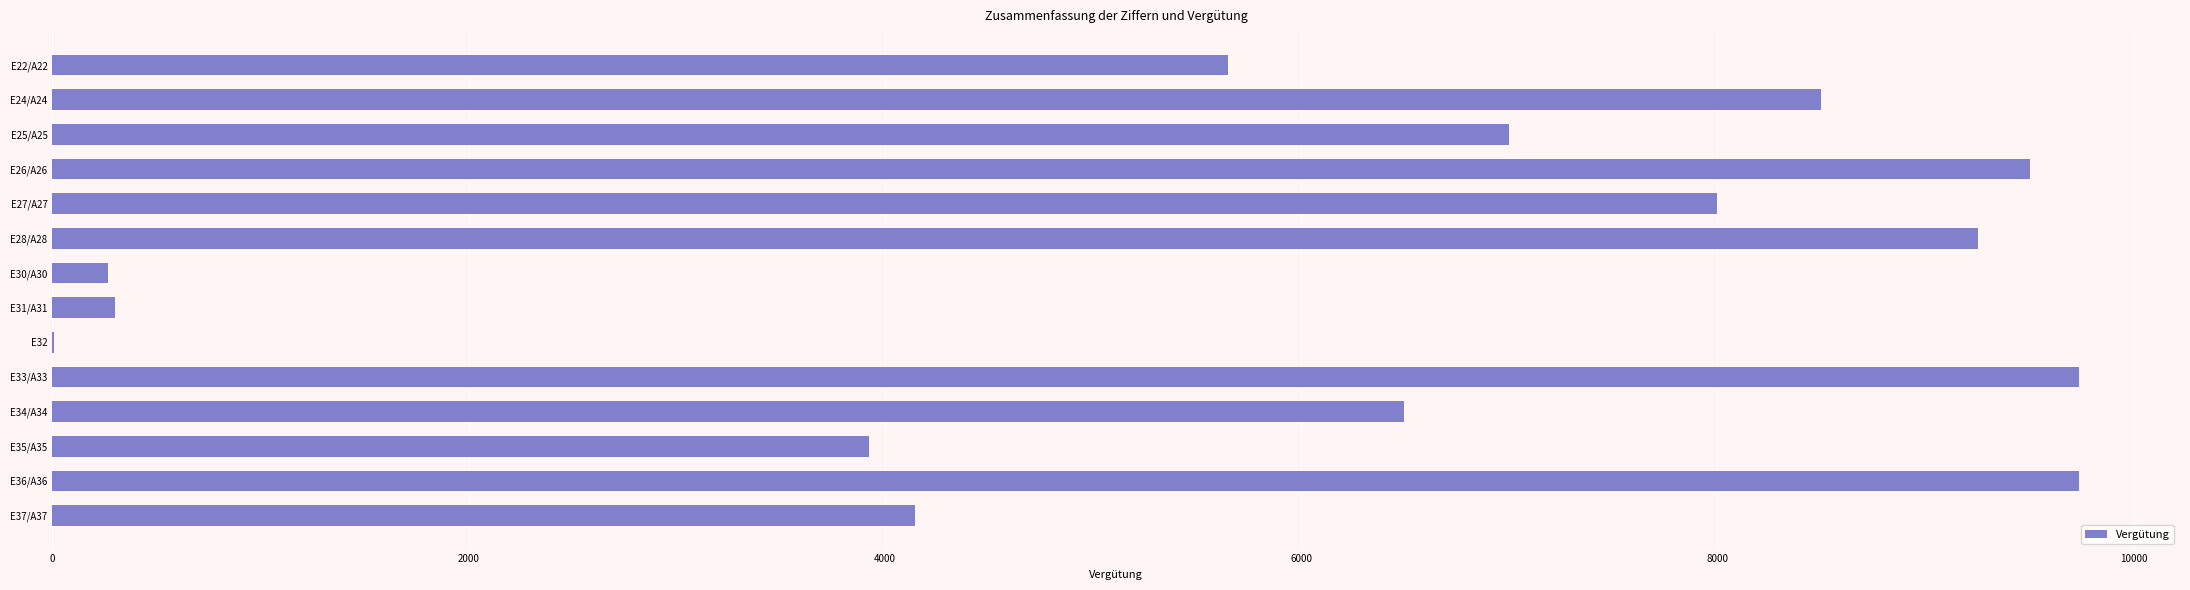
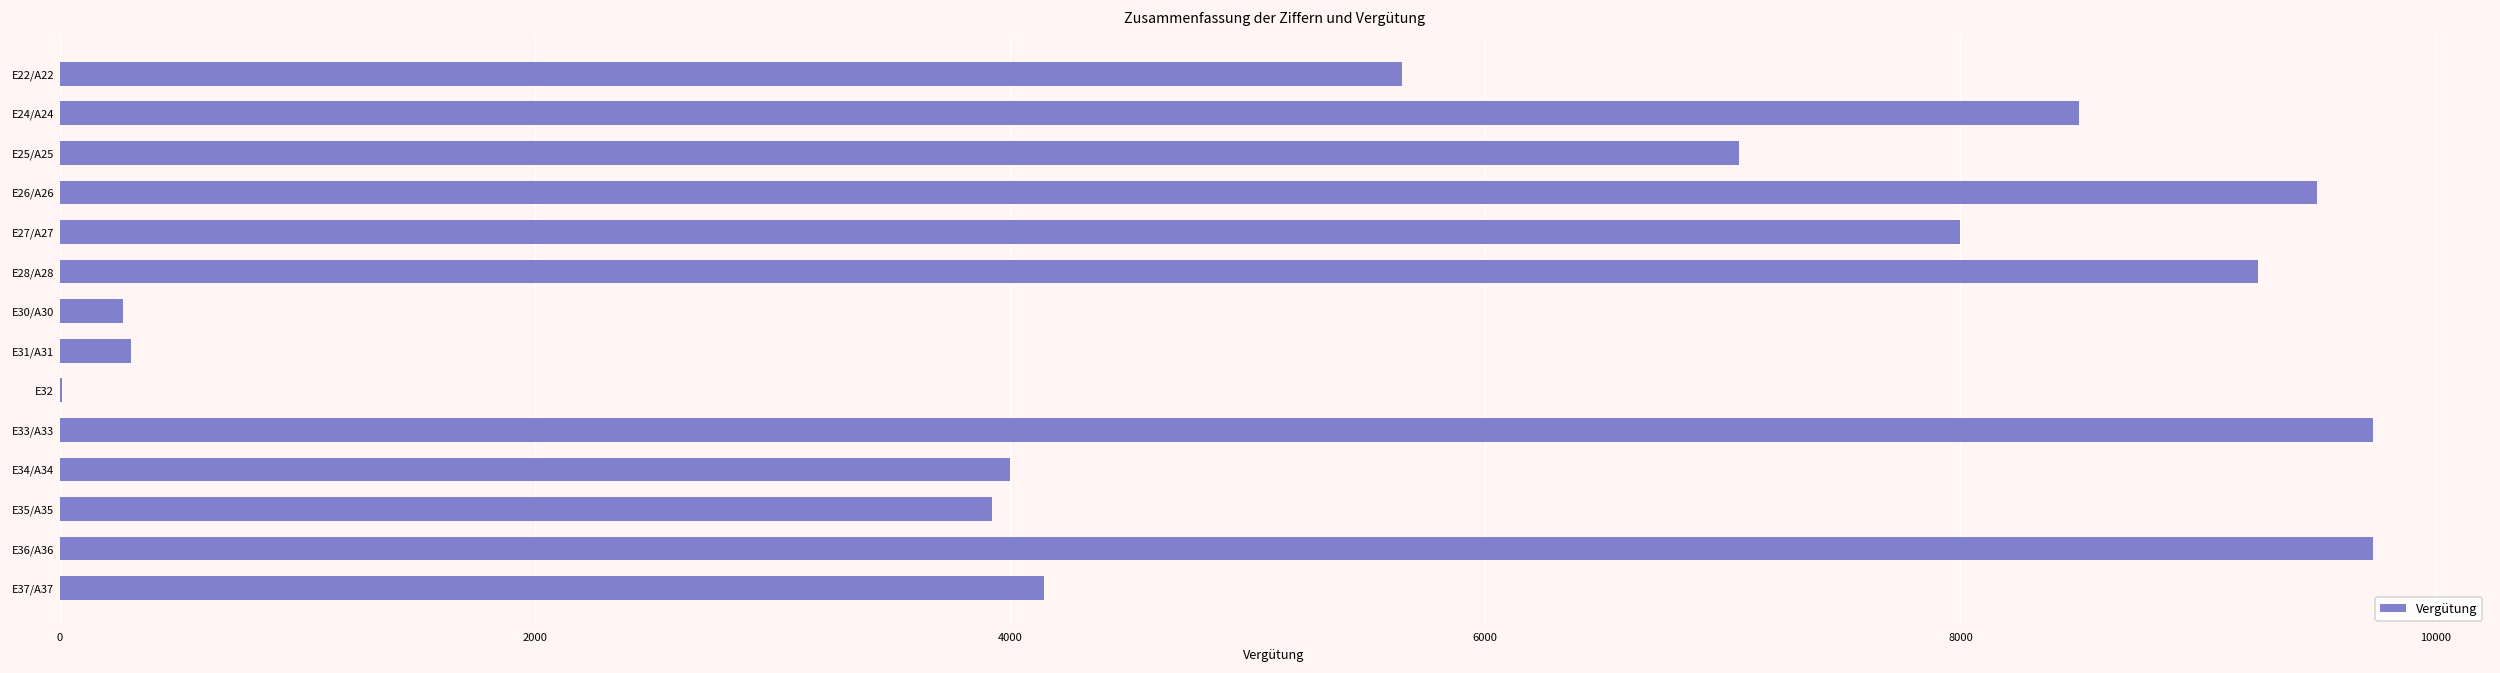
  {
    "E22/A22": 5650,
    "E24/A24": 8500,
-   "E25/A25": 7000,
+   "E25/A25": 7070,
    "E26/A26": 9500,
    "E27/A27": 8000,
    "E28/A28": 9250,
    "E30/A30": 270,
    "E31/A31": 300,
    "E33/A33": 9740,
-   "E34/A34": 6500,
+   "E34/A34": 4000,
    "E35/A35": 3920,
    "E36/A36": 9740,
    "E37/A37": 4150
  }
